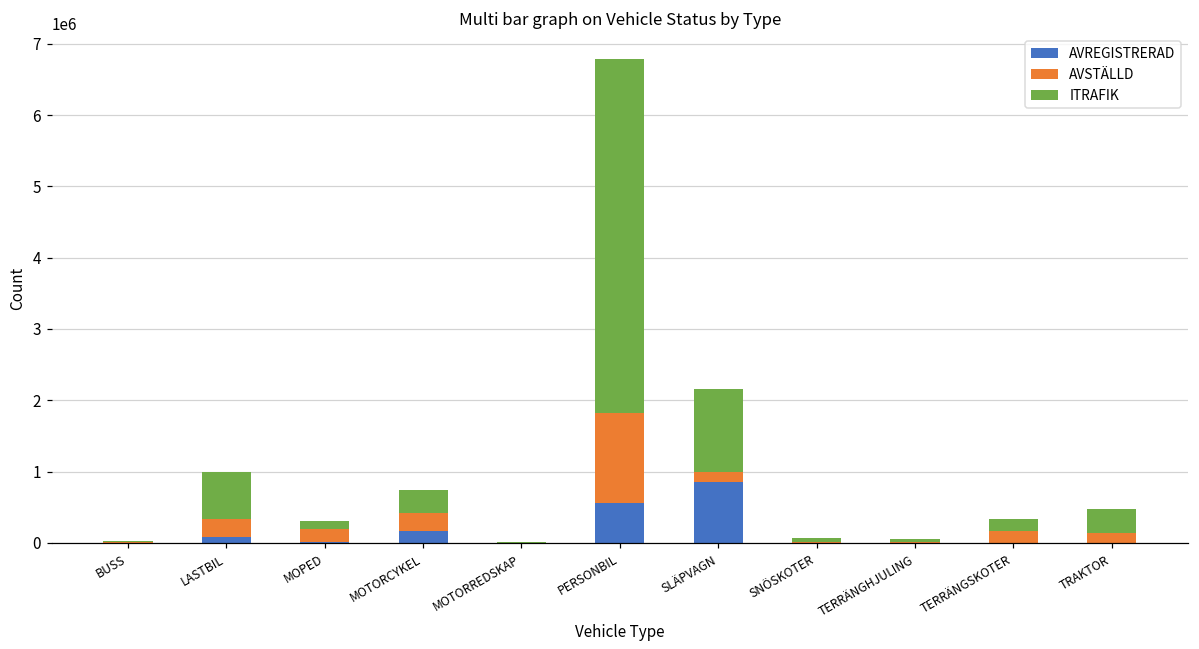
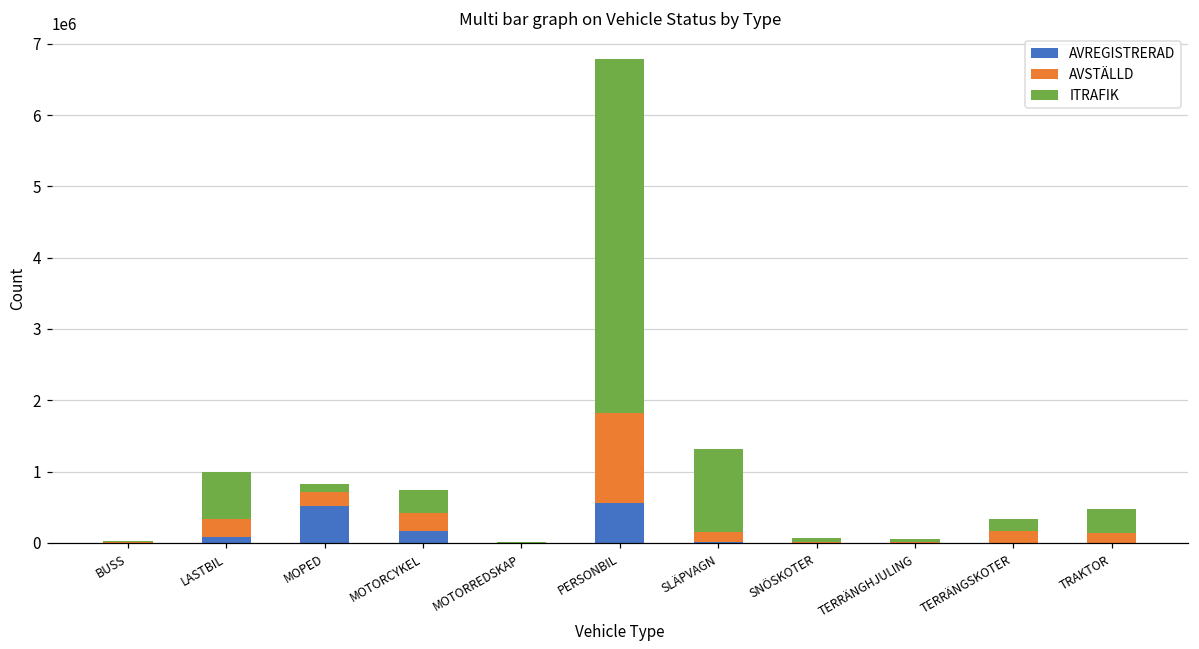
  {
    "AVREGISTRERAD": {
      "LASTBIL": 100000,
-     "MOPED": 0,
+     "MOPED": 500000,
      "MOTORCYKEL": 200000,
      "PERSONBIL": 600000,
-     "SLÄPVAGN": 900000
+     "SLÄPVAGN": 0
    },
    "AVSTÄLLD": {
      "LASTBIL": 300000,
      "MOPED": 200000,
      "MOTORCYKEL": 300000,
      "PERSONBIL": 1300000,
      "SLÄPVAGN": 100000,
      "TERRÄNGSKOTER": 200000,
      "TRAKTOR": 100000
    },
    "ITRAFIK": {
      "LASTBIL": 700000,
      "MOPED": 100000,
      "MOTORCYKEL": 300000,
      "PERSONBIL": 5000000,
      "SLÄPVAGN": 1200000,
      "SNÖSKOTER": 100000,
      "TERRÄNGHJULING": 0,
      "TERRÄNGSKOTER": 200000,
      "TRAKTOR": 300000
    }
  }
